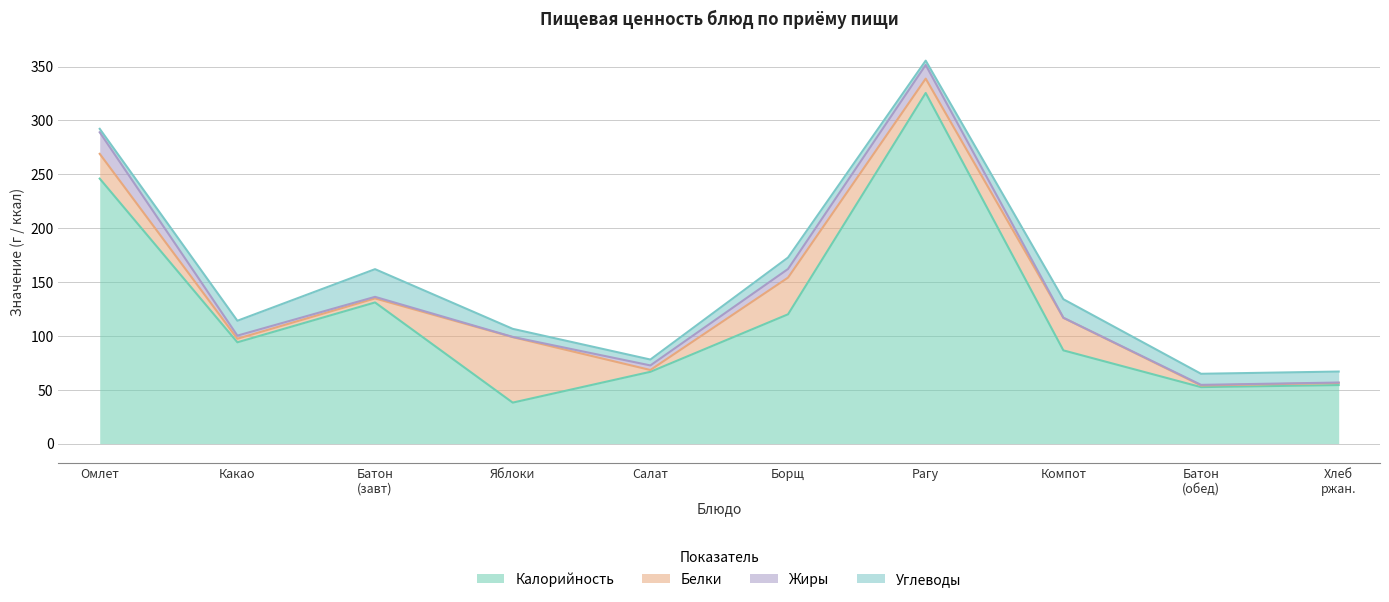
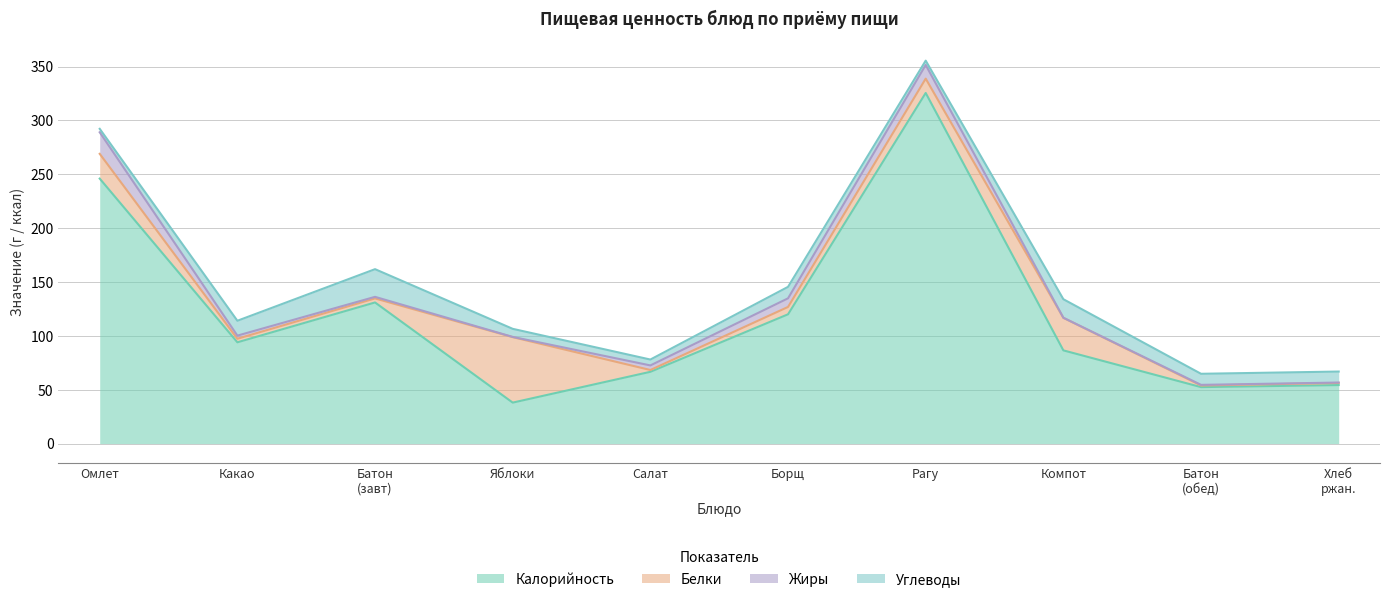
  {
    "Белки": {
      "Омлет": 23,
      "Какао": 3,
-     "Борщ": 34,
+     "Борщ": 7,
      "Рагу": 13
    }
  }
